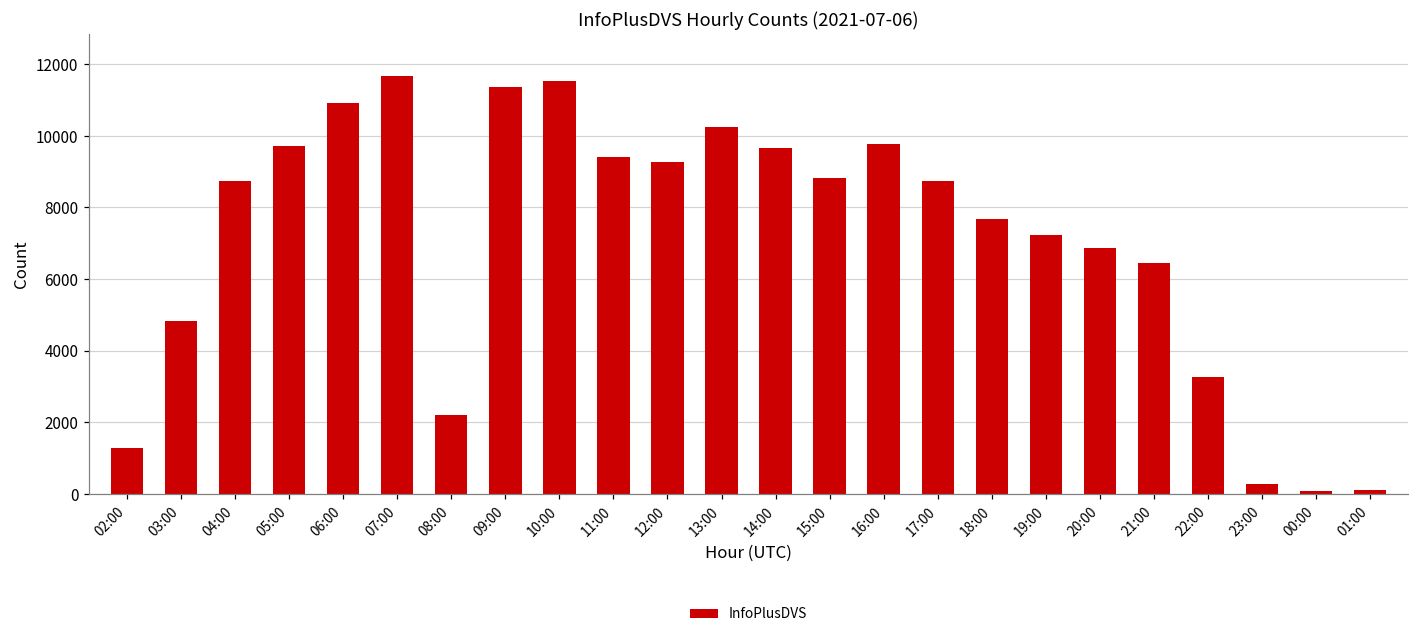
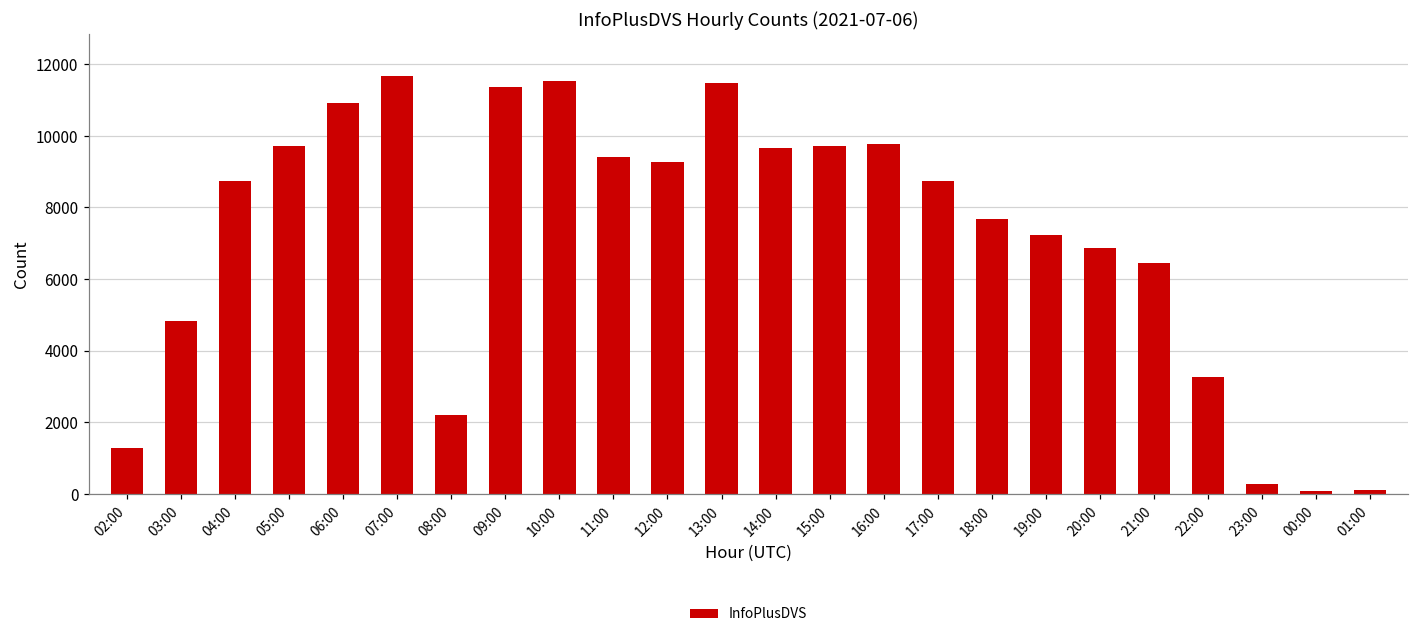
  {
    "02:00": 1300,
    "03:00": 4800,
    "04:00": 8700,
    "05:00": 9700,
    "06:00": 10900,
    "07:00": 11700,
    "08:00": 2200,
    "09:00": 11400,
    "10:00": 11500,
    "11:00": 9400,
    "12:00": 9300,
-   "13:00": 10200,
+   "13:00": 11500,
    "14:00": 9700,
-   "15:00": 8800,
+   "15:00": 9700,
    "16:00": 9800,
    "17:00": 8800,
    "18:00": 7700,
    "19:00": 7200,
    "20:00": 6900,
    "21:00": 6500,
    "22:00": 3300,
    "23:00": 300,
    "01:00": 100
  }
